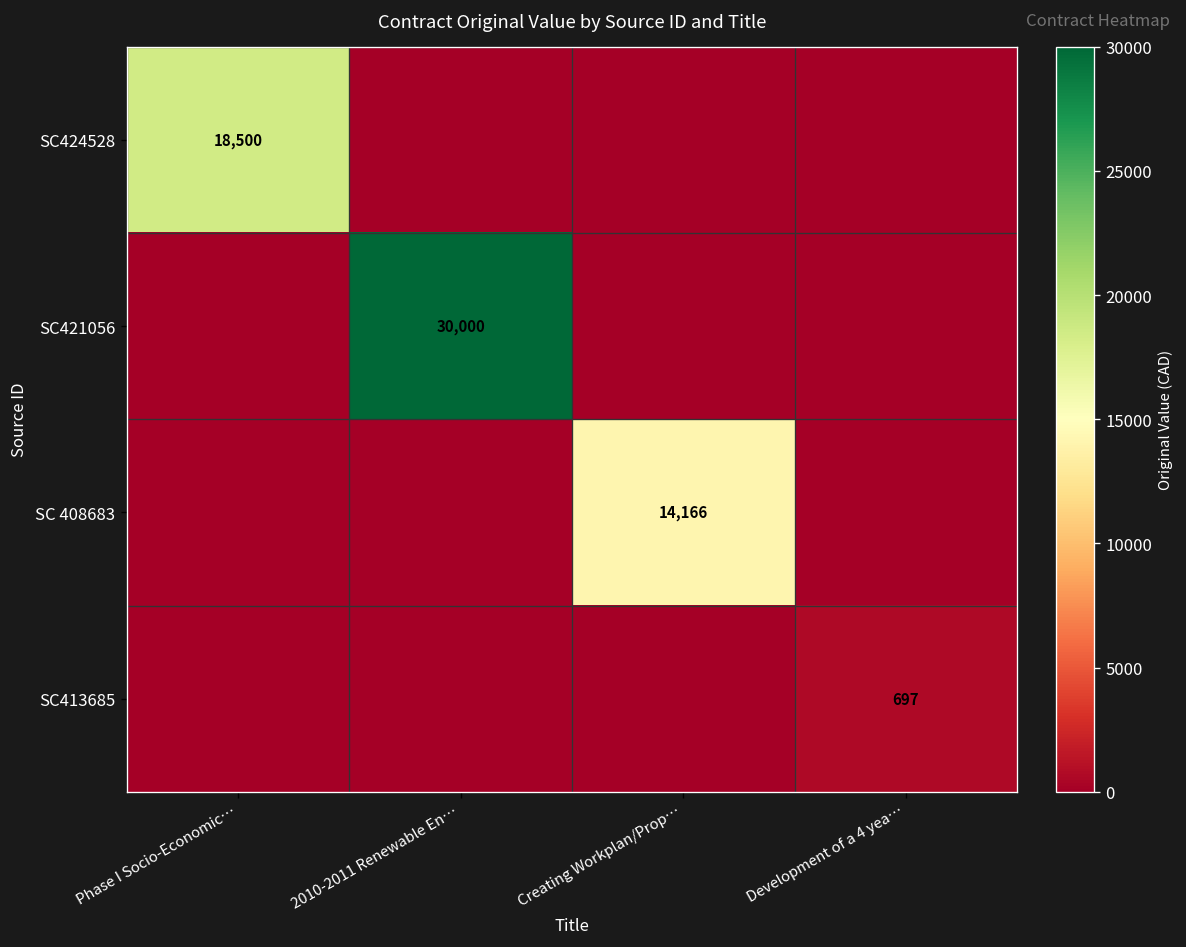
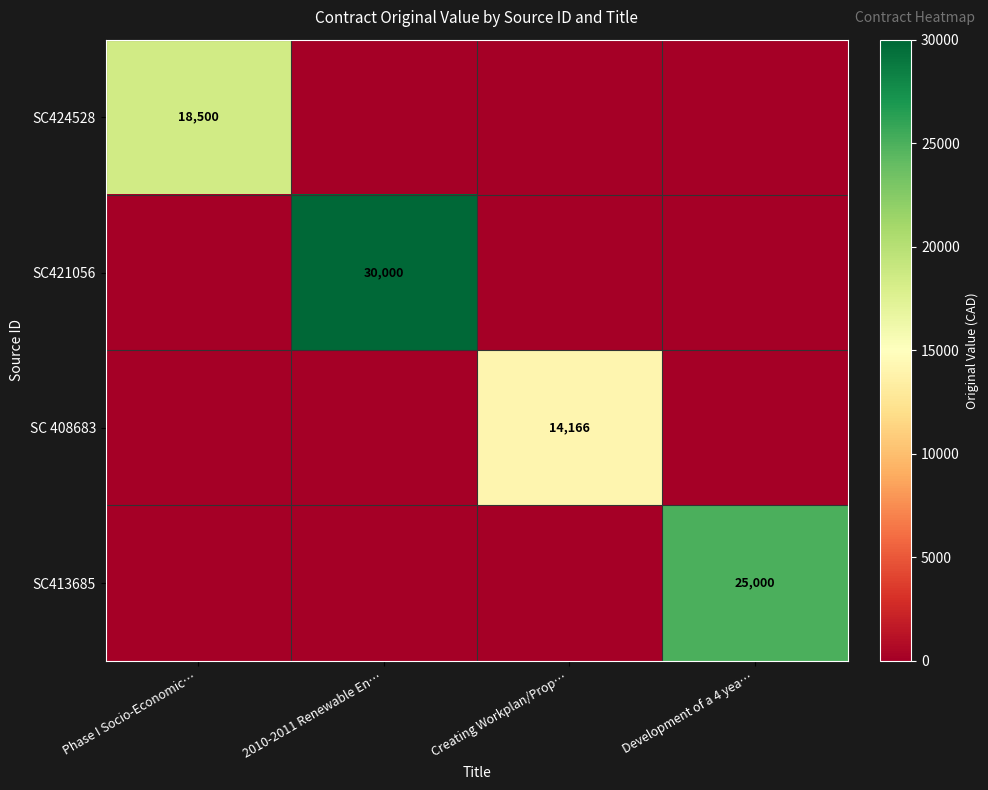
  {
    "SC424528": {
      "Phase I Socio-Economic…": "18,500"
    },
    "SC421056": {
      "2010-2011 Renewable En…": "30,000"
    },
    "SC 408683": {
      "Creating Workplan/Prop…": "14,166"
    },
    "SC413685": {
-     "Development of a 4 yea…": "697"
+     "Development of a 4 yea…": "25,000"
    }
  }
